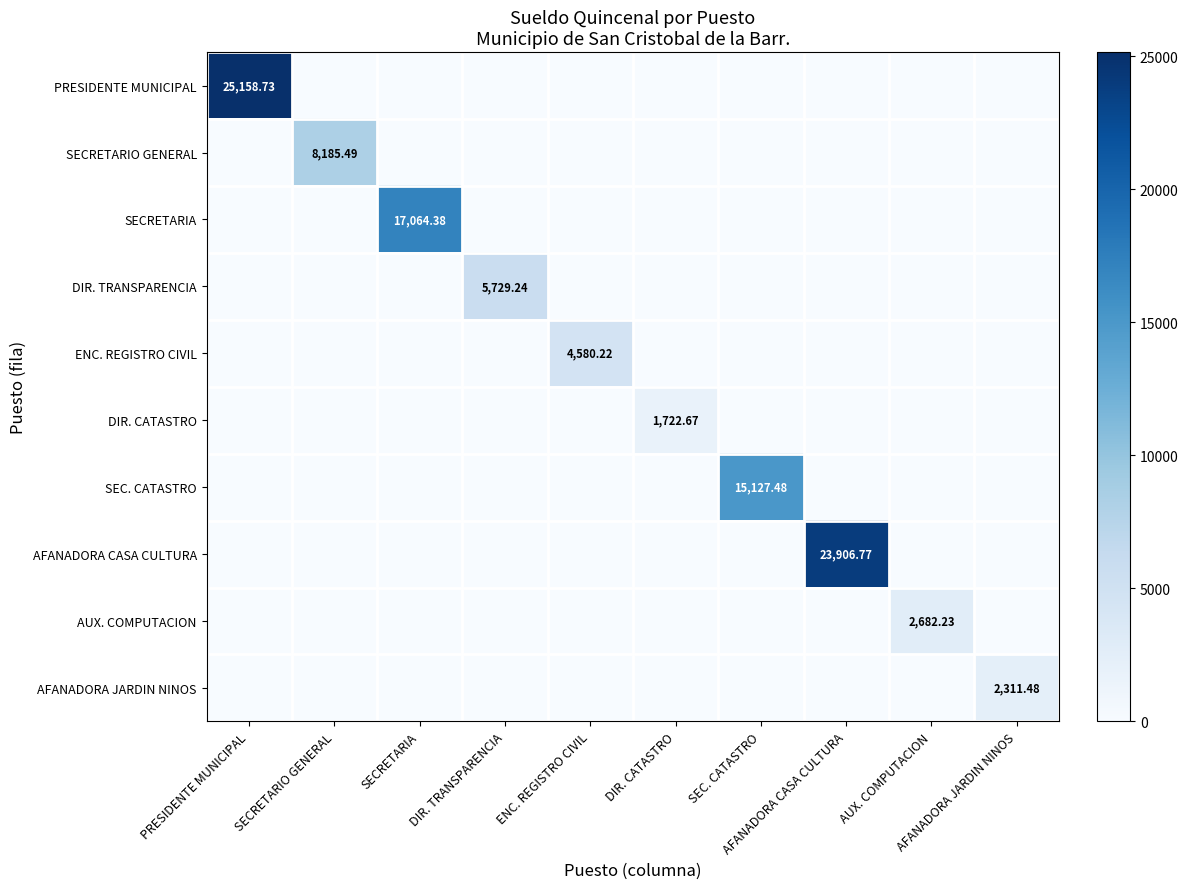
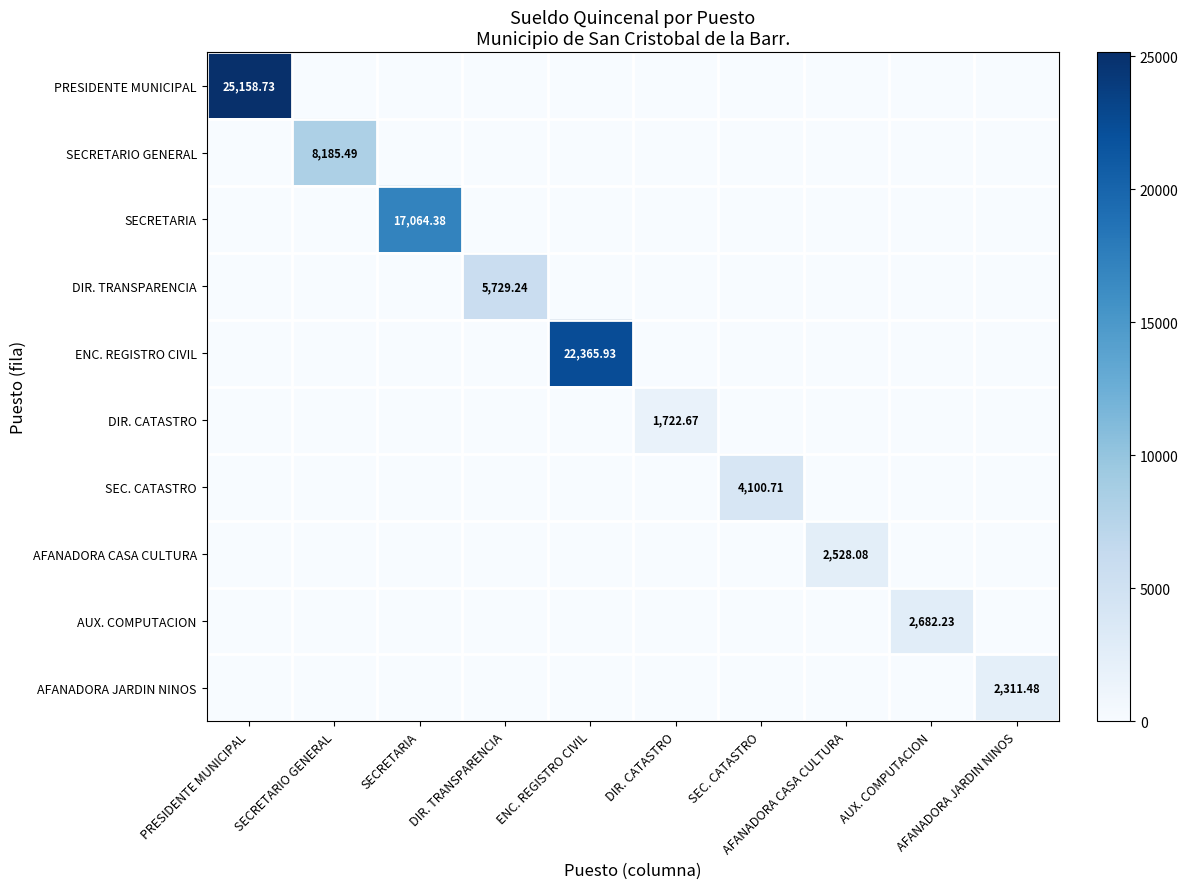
  {
    "PRESIDENTE MUNICIPAL": {
      "PRESIDENTE MUNICIPAL": "25,158.73"
    },
    "SECRETARIO GENERAL": {
      "SECRETARIO GENERAL": "8,185.49"
    },
    "SECRETARIA": {
      "SECRETARIA": "17,064.38"
    },
    "DIR. TRANSPARENCIA": {
      "DIR. TRANSPARENCIA": "5,729.24"
    },
    "ENC. REGISTRO CIVIL": {
-     "ENC. REGISTRO CIVIL": "4,580.22"
+     "ENC. REGISTRO CIVIL": "22,365.93"
    },
    "DIR. CATASTRO": {
      "DIR. CATASTRO": "1,722.67"
    },
    "SEC. CATASTRO": {
-     "SEC. CATASTRO": "15,127.48"
+     "SEC. CATASTRO": "4,100.71"
    },
    "AFANADORA CASA CULTURA": {
-     "AFANADORA CASA CULTURA": "23,906.77"
+     "AFANADORA CASA CULTURA": "2,528.08"
    },
    "AUX. COMPUTACION": {
      "AUX. COMPUTACION": "2,682.23"
    },
    "AFANADORA JARDIN NINOS": {
      "AFANADORA JARDIN NINOS": "2,311.48"
    }
  }
